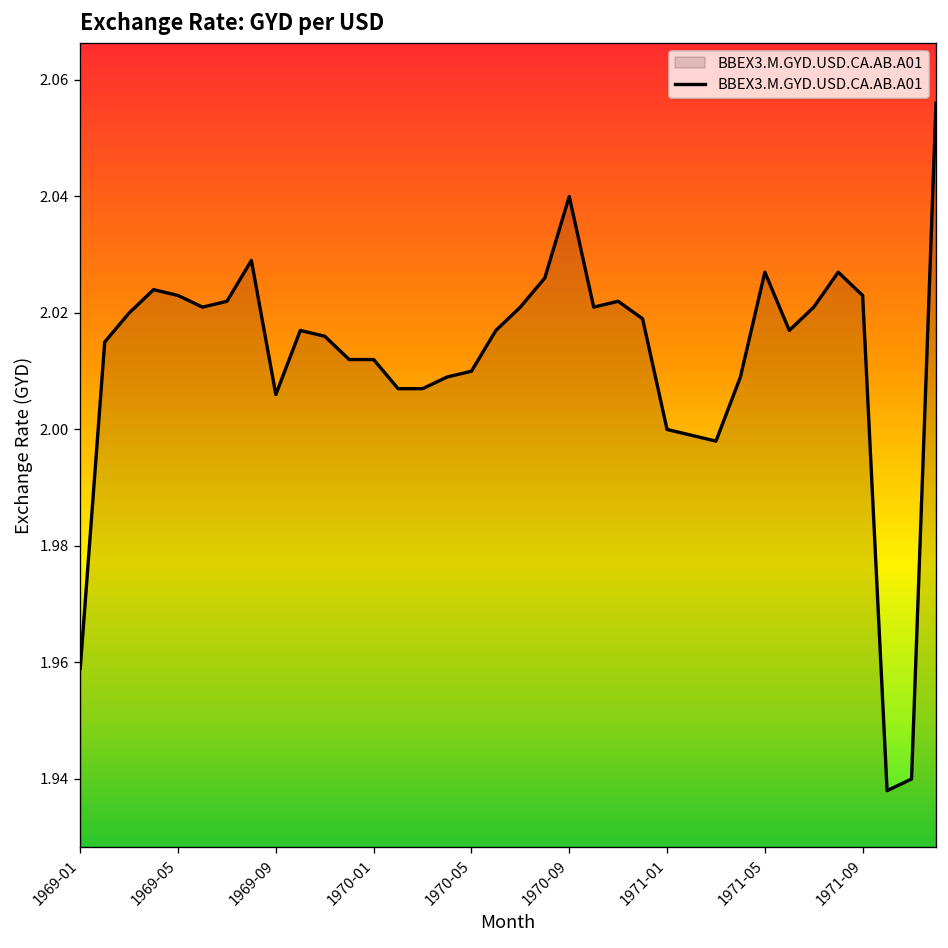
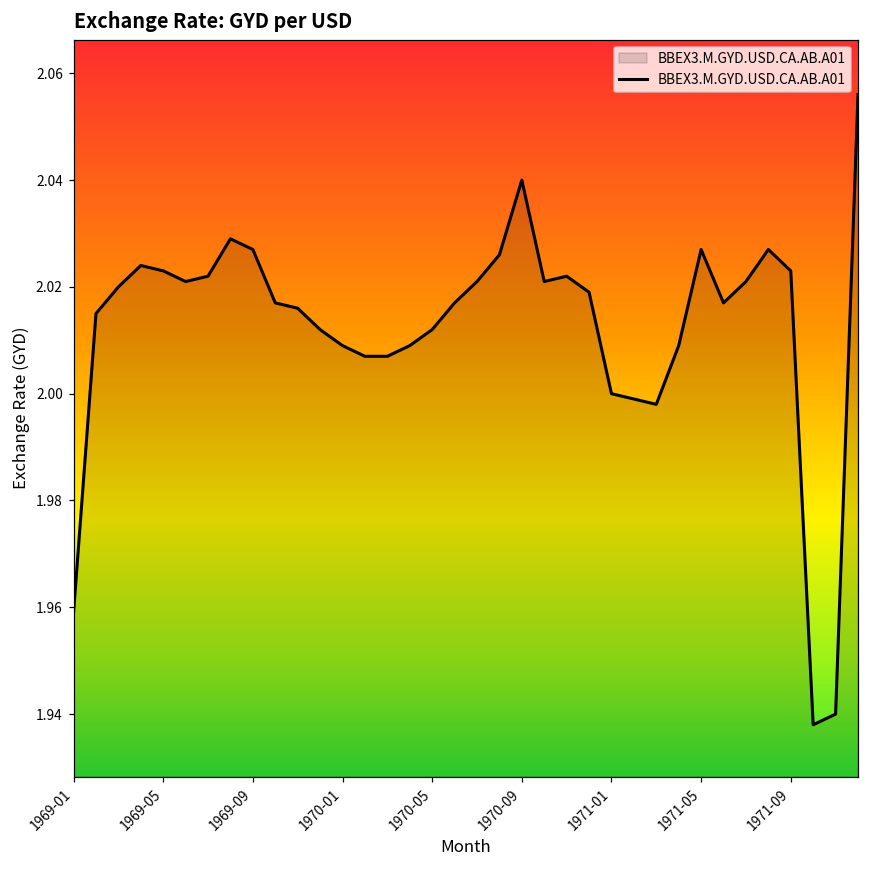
  {
    "1969-01": 1.959,
    "1969-05": 2.023,
-   "1969-09": 2.006,
-   "1970-01": 2.012,
-   "1970-05": 2.010,
+   "1969-09": 2.027,
+   "1970-01": 2.009,
+   "1970-05": 2.012,
    "1970-09": 2.040,
    "1971-01": 2.000,
    "1971-05": 2.027,
    "1971-09": 2.023
  }
